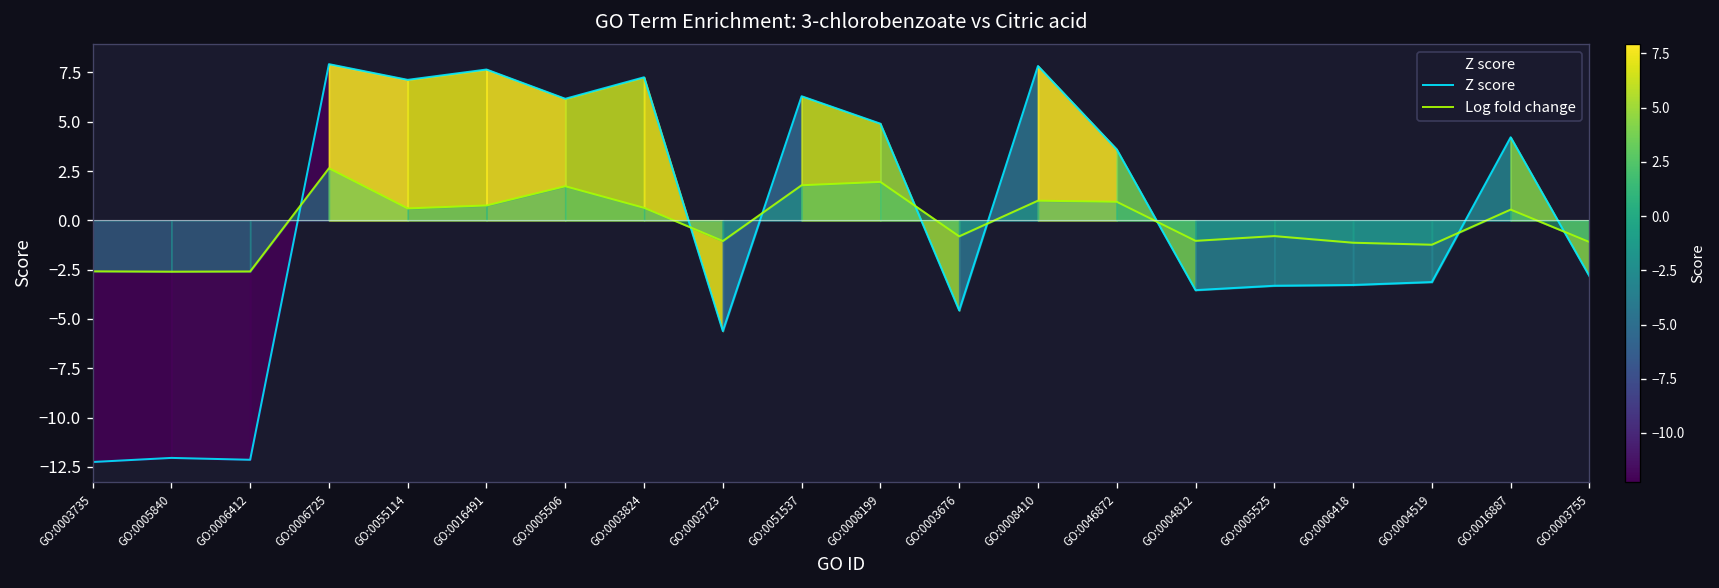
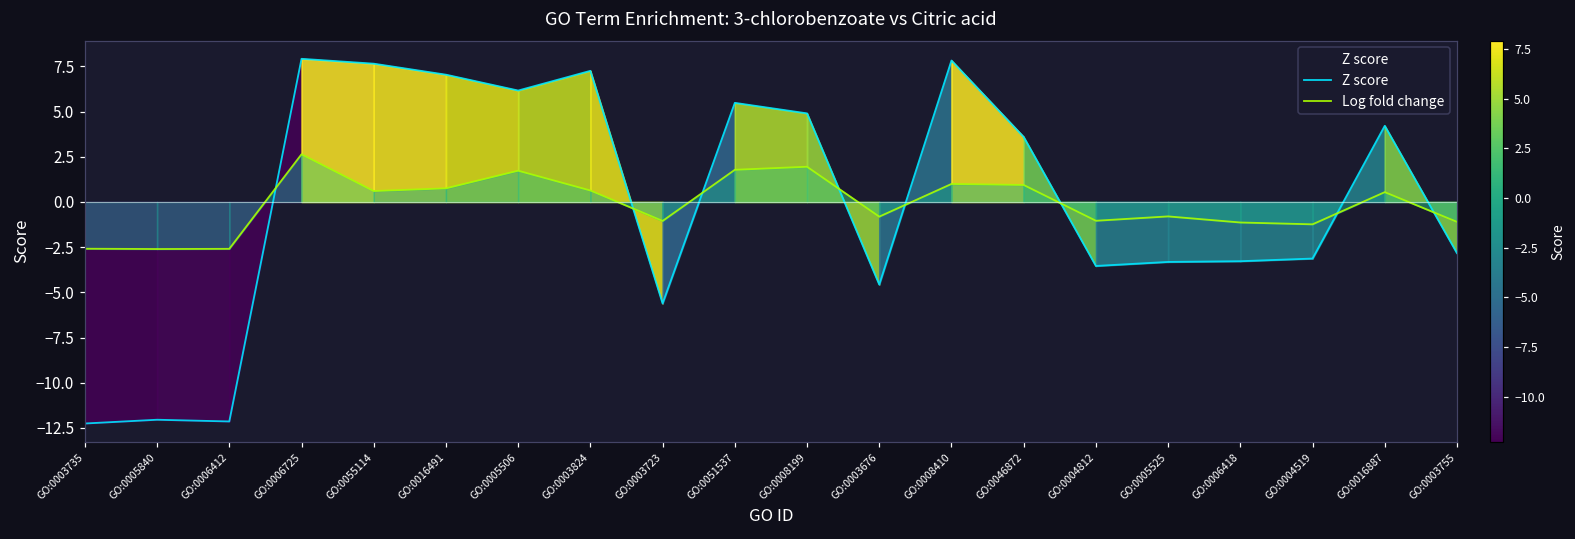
  {
    "Z score": {
-     "GO:0055114": 7.1,
-     "GO:0016491": 7.6,
-     "GO:0051537": 6.3
+     "GO:0055114": 7.6,
+     "GO:0016491": 7.0,
+     "GO:0051537": 5.5
    }
  }
